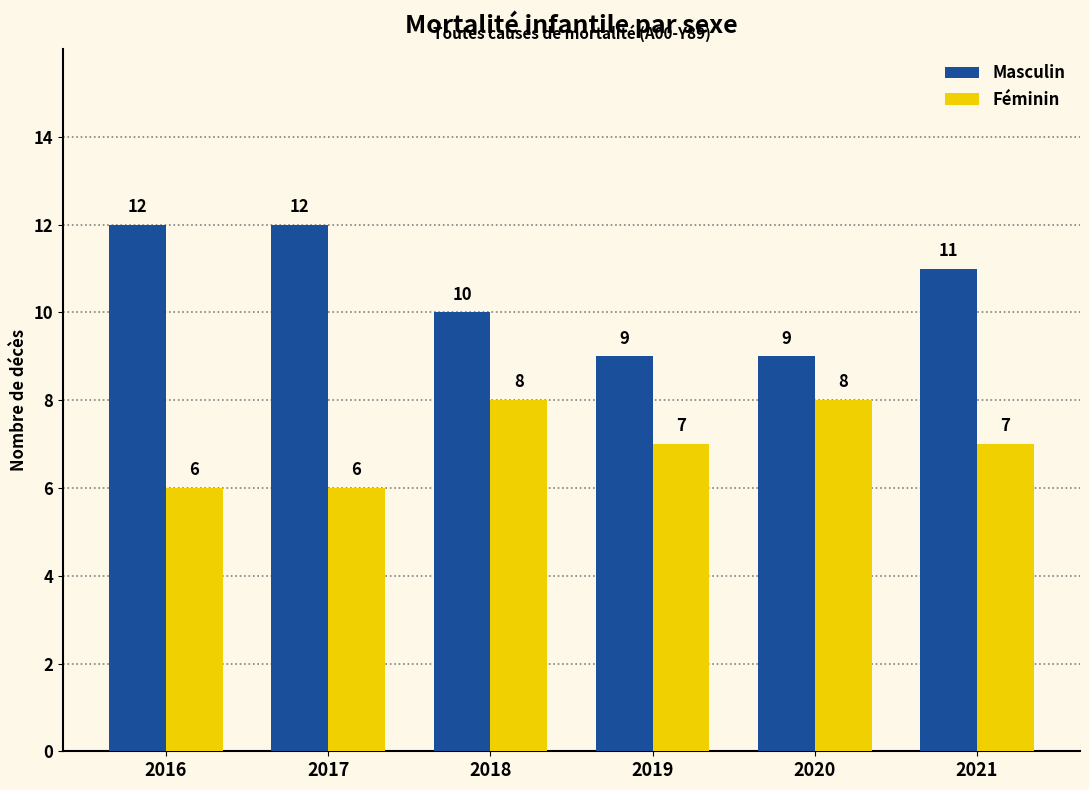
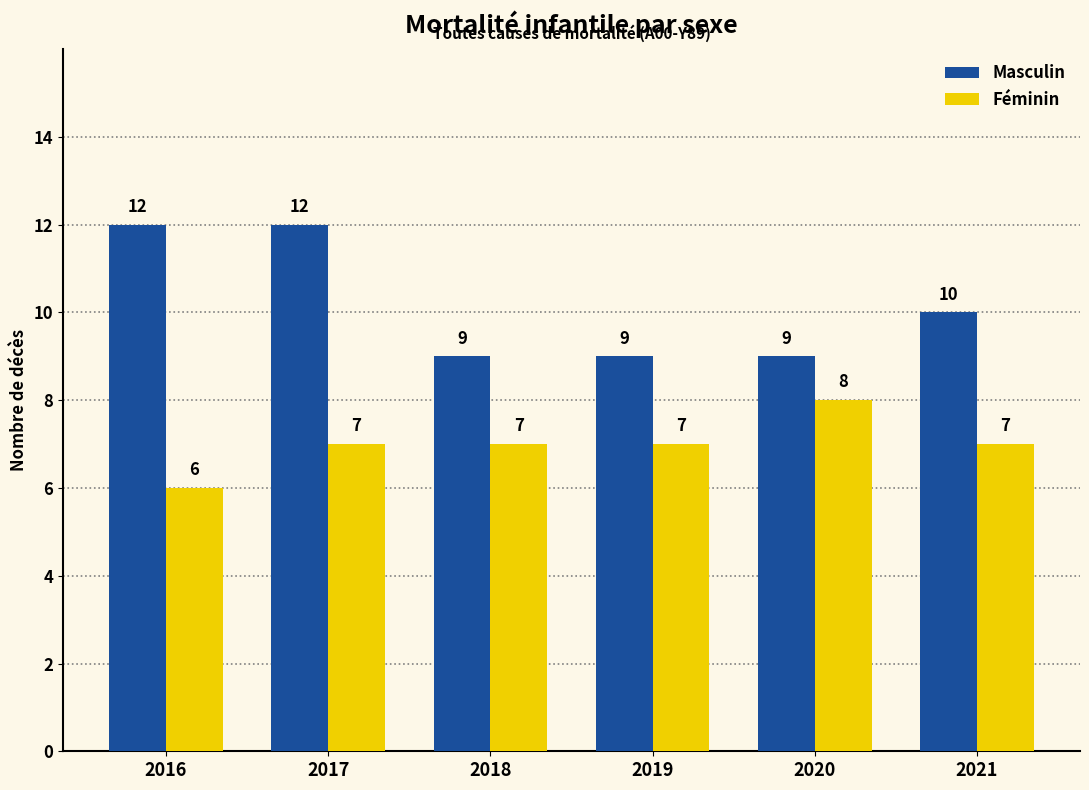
  {
    "Masculin": {
      "2016": 12,
      "2017": 12,
-     "2018": 10,
+     "2018": 9,
      "2019": 9,
      "2020": 9,
-     "2021": 11
+     "2021": 10
    },
    "Féminin": {
      "2016": 6,
-     "2017": 6,
-     "2018": 8,
+     "2017": 7,
+     "2018": 7,
      "2019": 7,
      "2020": 8,
      "2021": 7
    }
  }
